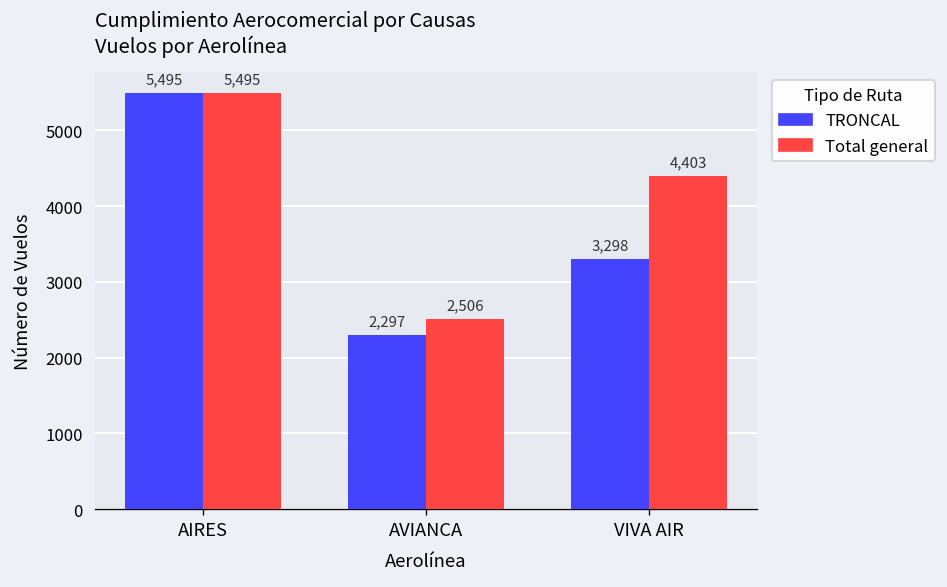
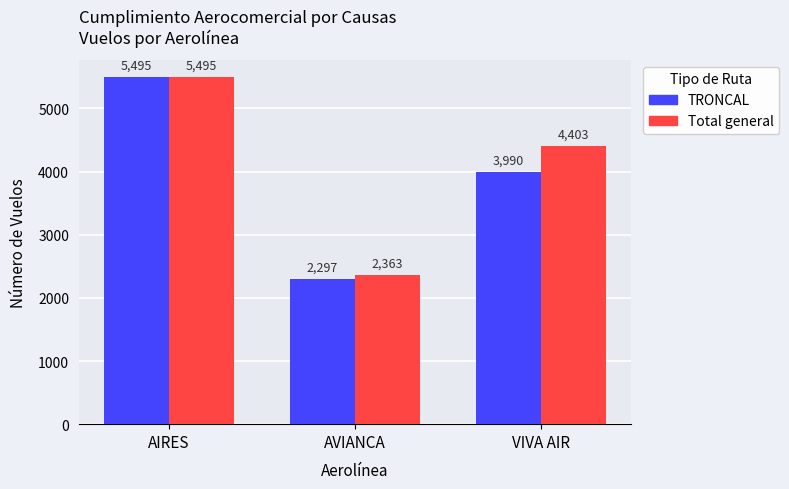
  {
    "TRONCAL": {
      "AIRES": "5,495",
      "AVIANCA": "2,297",
-     "VIVA AIR": "3,298"
+     "VIVA AIR": "3,990"
    },
    "Total general": {
      "AIRES": "5,495",
-     "AVIANCA": "2,506",
+     "AVIANCA": "2,363",
      "VIVA AIR": "4,403"
    }
  }
